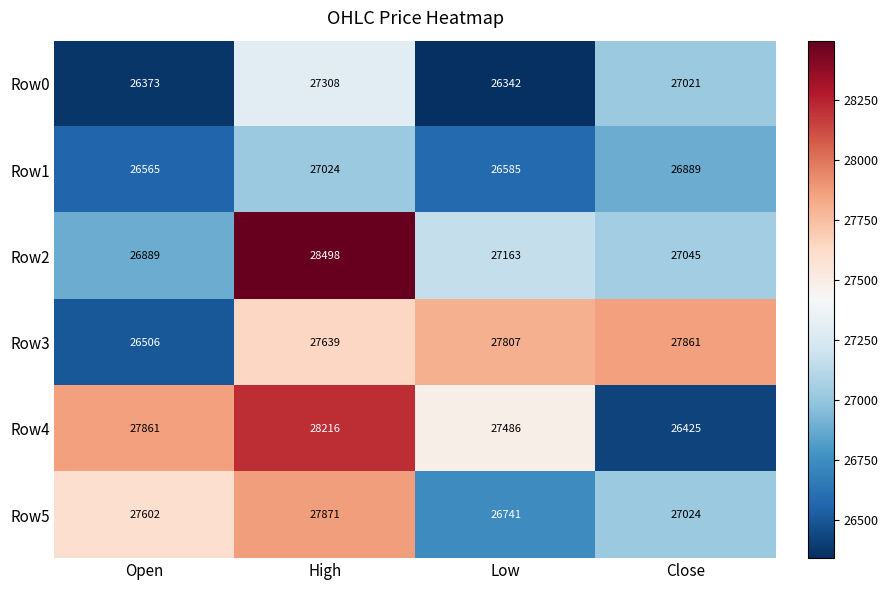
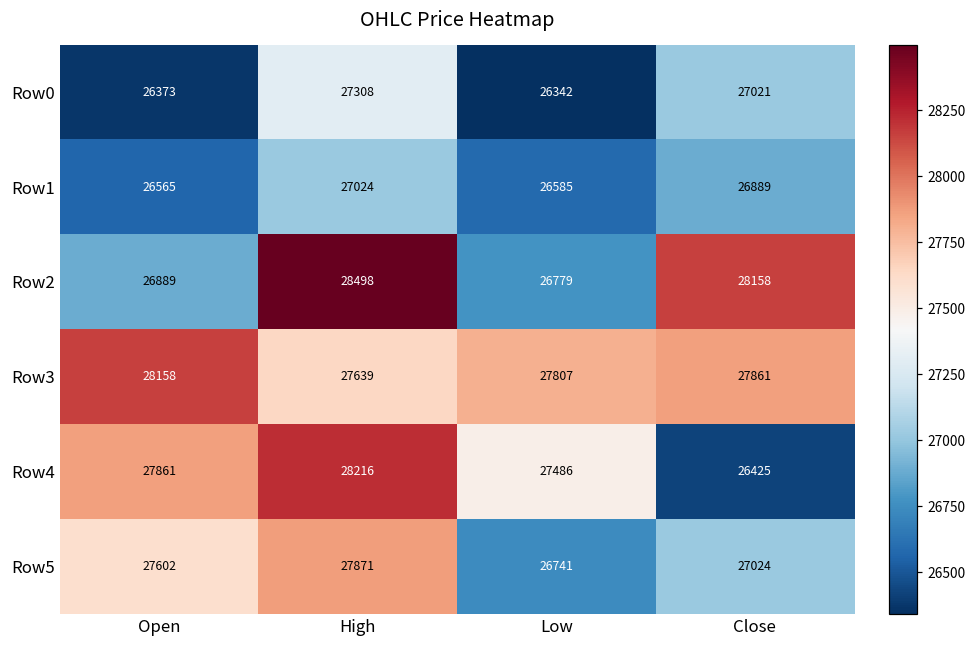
  {
    "Row0": {
      "Open": 26373,
      "High": 27308,
      "Low": 26342,
      "Close": 27021
    },
    "Row1": {
      "Open": 26565,
      "High": 27024,
      "Low": 26585,
      "Close": 26889
    },
    "Row2": {
      "Open": 26889,
      "High": 28498,
-     "Low": 27163,
-     "Close": 27045
+     "Low": 26779,
+     "Close": 28158
    },
    "Row3": {
-     "Open": 26506,
+     "Open": 28158,
      "High": 27639,
      "Low": 27807,
      "Close": 27861
    },
    "Row4": {
      "Open": 27861,
      "High": 28216,
      "Low": 27486,
      "Close": 26425
    },
    "Row5": {
      "Open": 27602,
      "High": 27871,
      "Low": 26741,
      "Close": 27024
    }
  }
